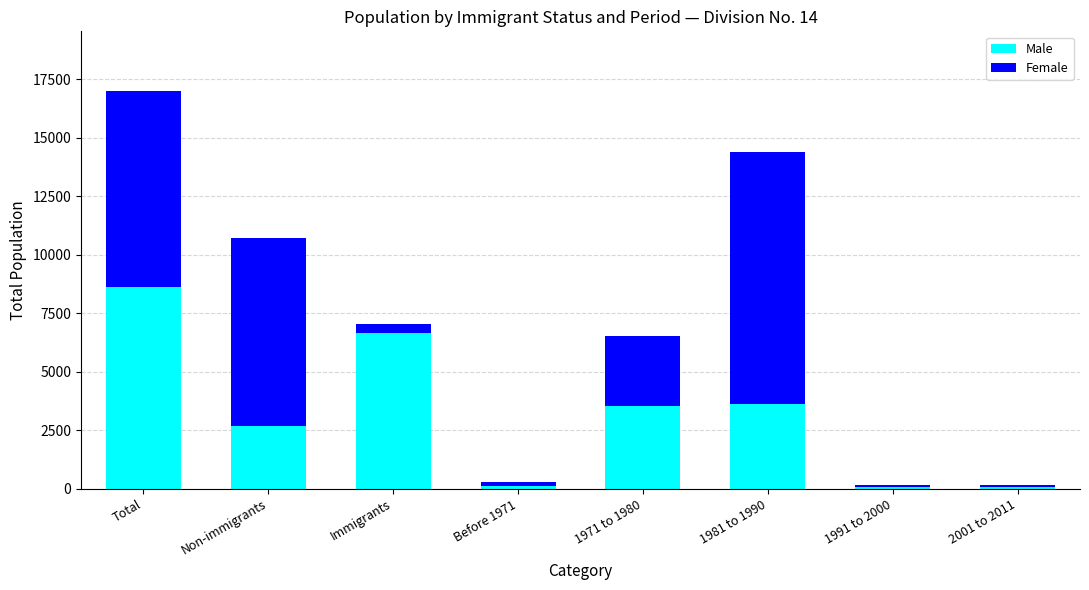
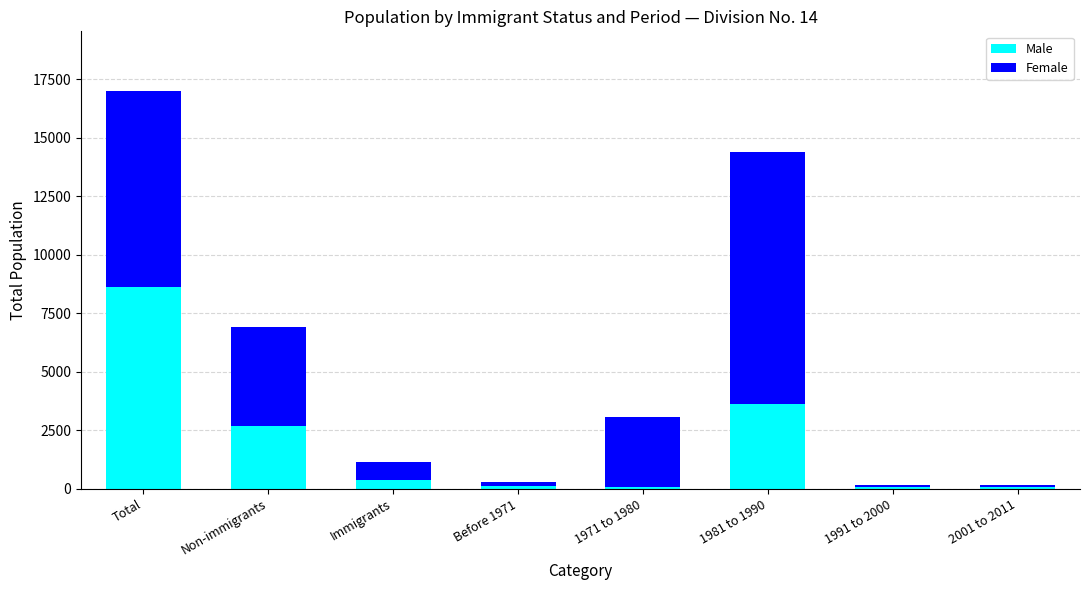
  {
    "Male": {
      "Total": 8600,
      "Non-immigrants": 2700,
-     "Immigrants": 6600,
-     "1971 to 1980": 3500,
+     "Immigrants": 400,
+     "1971 to 1980": 100,
      "1981 to 1990": 3600
    },
    "Female": {
      "Total": 8400,
-     "Non-immigrants": 8000,
-     "Immigrants": 400,
+     "Non-immigrants": 4200,
+     "Immigrants": 800,
      "Before 1971": 200,
      "1971 to 1980": 3000,
      "1981 to 1990": 10800
    }
  }
